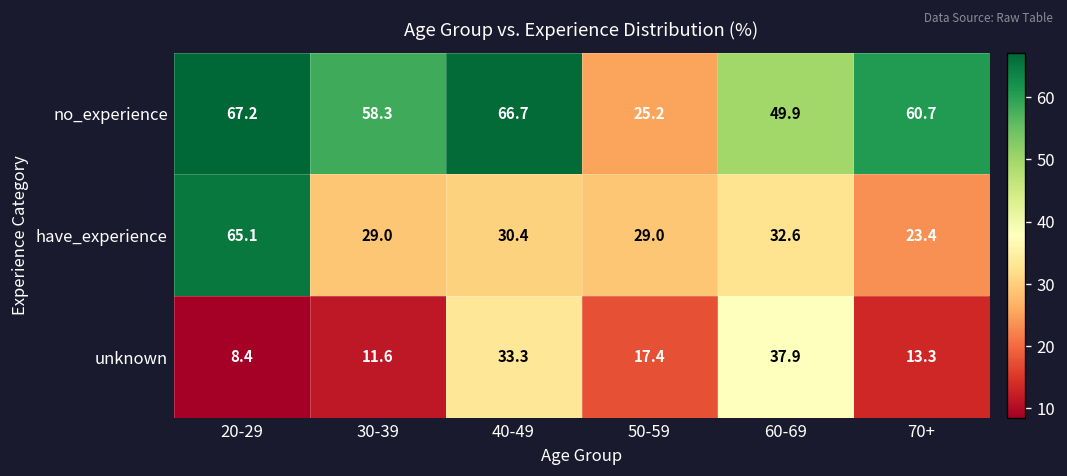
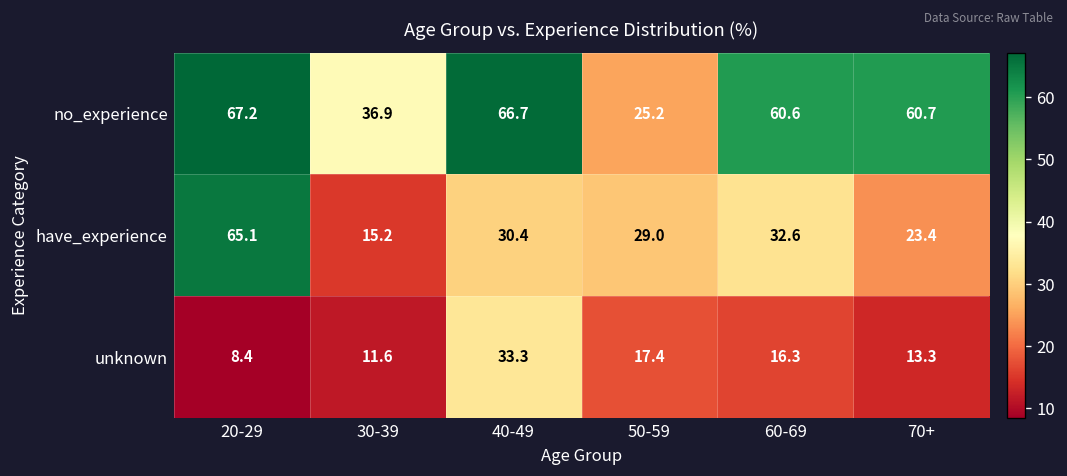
  {
    "no_experience": {
      "20-29": 67.2,
-     "30-39": 58.3,
+     "30-39": 36.9,
      "40-49": 66.7,
      "50-59": 25.2,
-     "60-69": 49.9,
+     "60-69": 60.6,
      "70+": 60.7
    },
    "have_experience": {
      "20-29": 65.1,
-     "30-39": 29.0,
+     "30-39": 15.2,
      "40-49": 30.4,
      "50-59": 29.0,
      "60-69": 32.6,
      "70+": 23.4
    },
    "unknown": {
      "20-29": 8.4,
      "30-39": 11.6,
      "40-49": 33.3,
      "50-59": 17.4,
-     "60-69": 37.9,
+     "60-69": 16.3,
      "70+": 13.3
    }
  }
